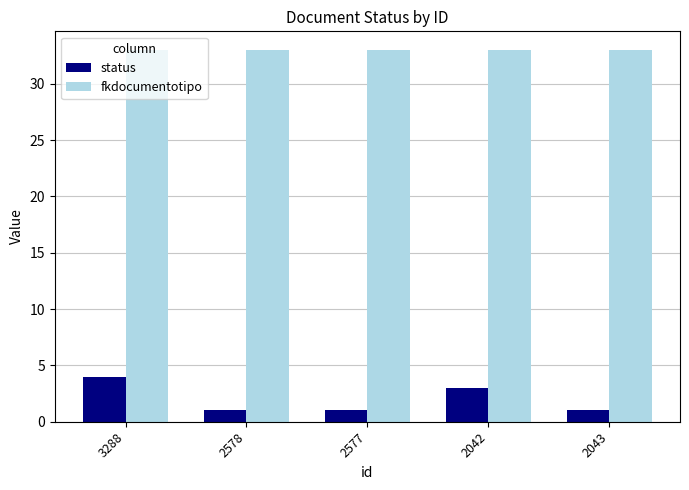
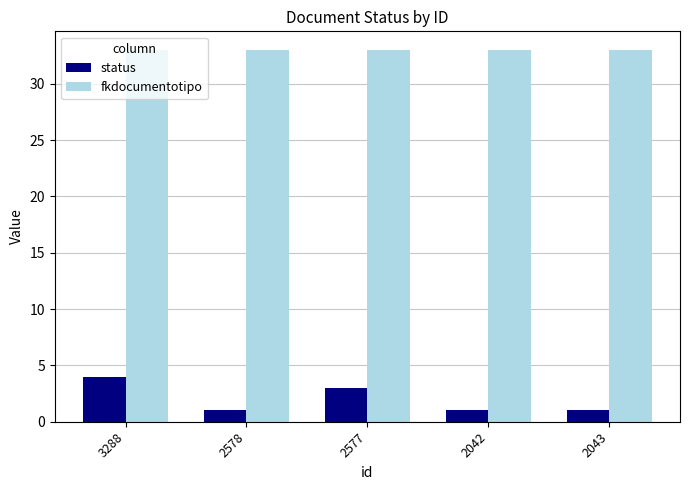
  {
    "status": {
      "3288": 4,
      "2578": 1,
-     "2577": 1,
-     "2042": 3,
+     "2577": 3,
+     "2042": 1,
      "2043": 1
    },
    "fkdocumentotipo": {
      "2578": 33,
      "2577": 33,
      "2042": 33,
      "2043": 33
    }
  }
